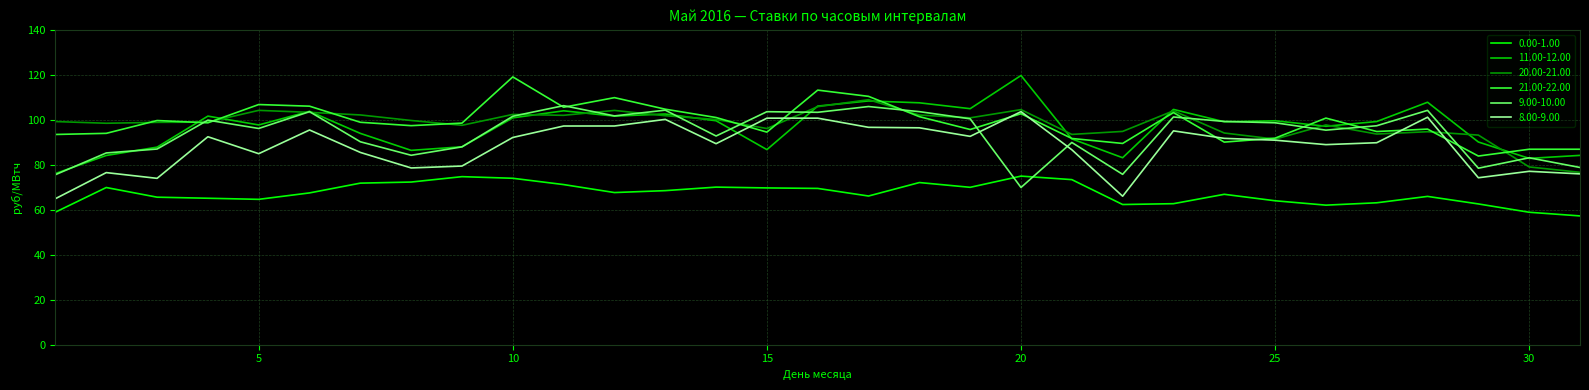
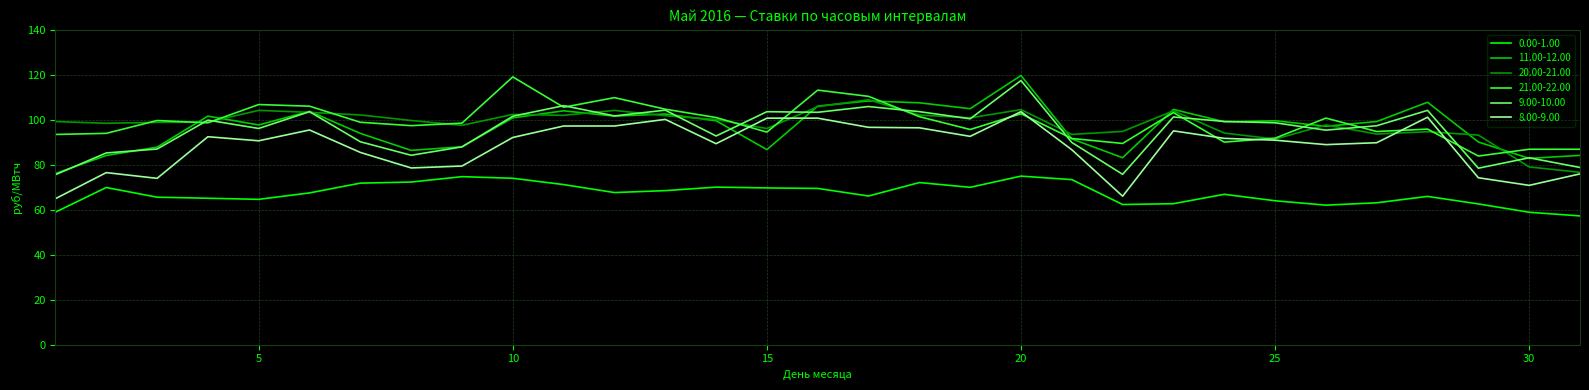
  {
    "21.00-22.00": {
      "5": 107,
      "10": 119,
      "15": 95,
      "30": 87
    },
    "9.00-10.00": {
      "5": 96,
      "15": 104,
-     "20": 70
+     "20": 117
    },
    "8.00-9.00": {
-     "5": 85,
+     "5": 91,
      "10": 92,
      "15": 101,
-     "30": 77
+     "30": 71
    }
  }
